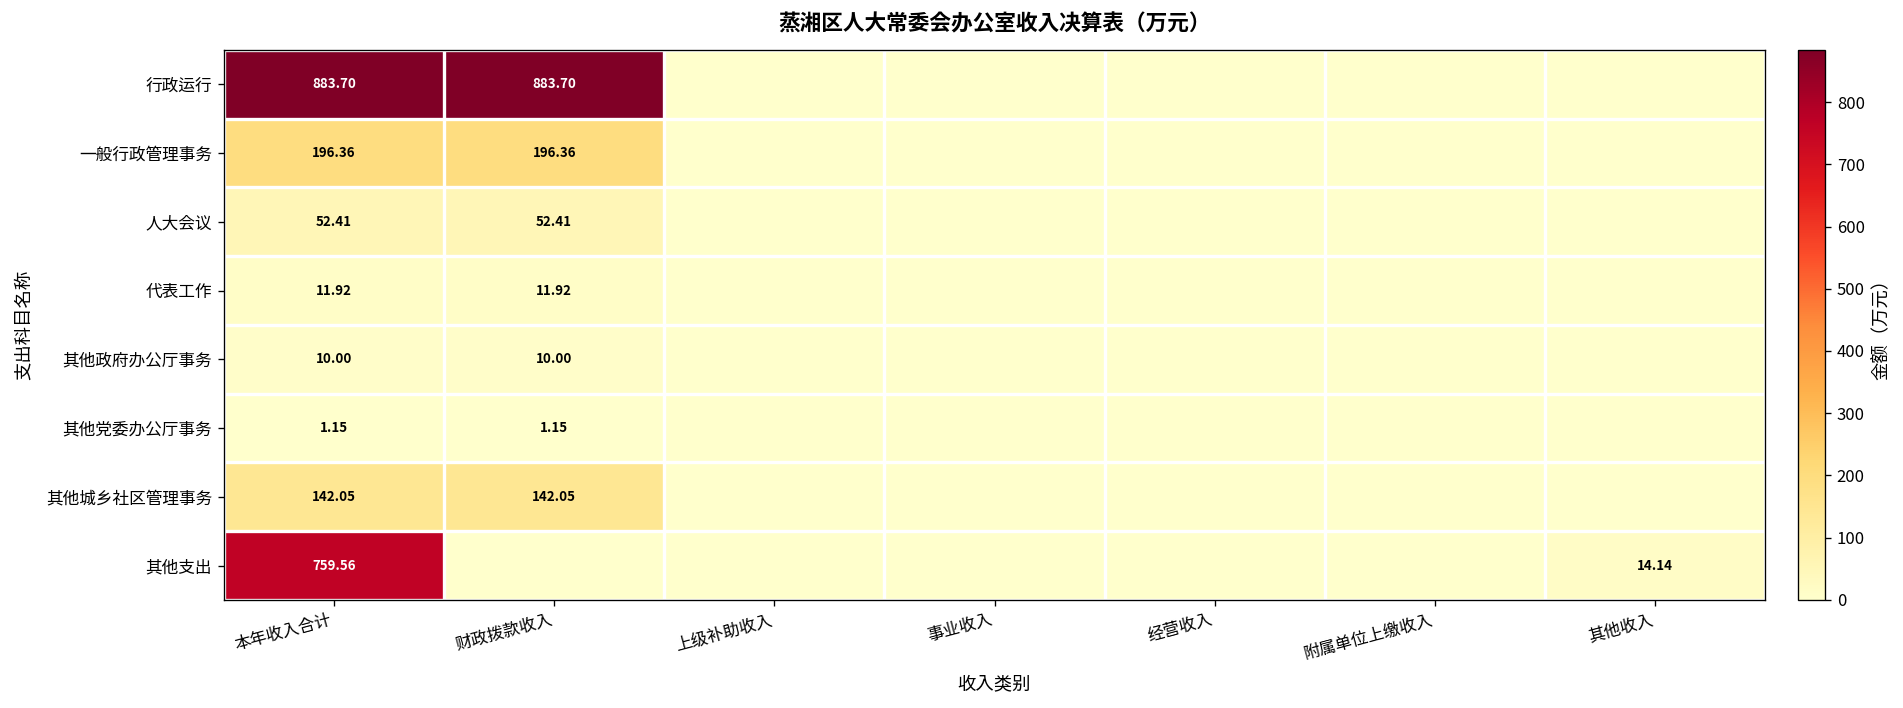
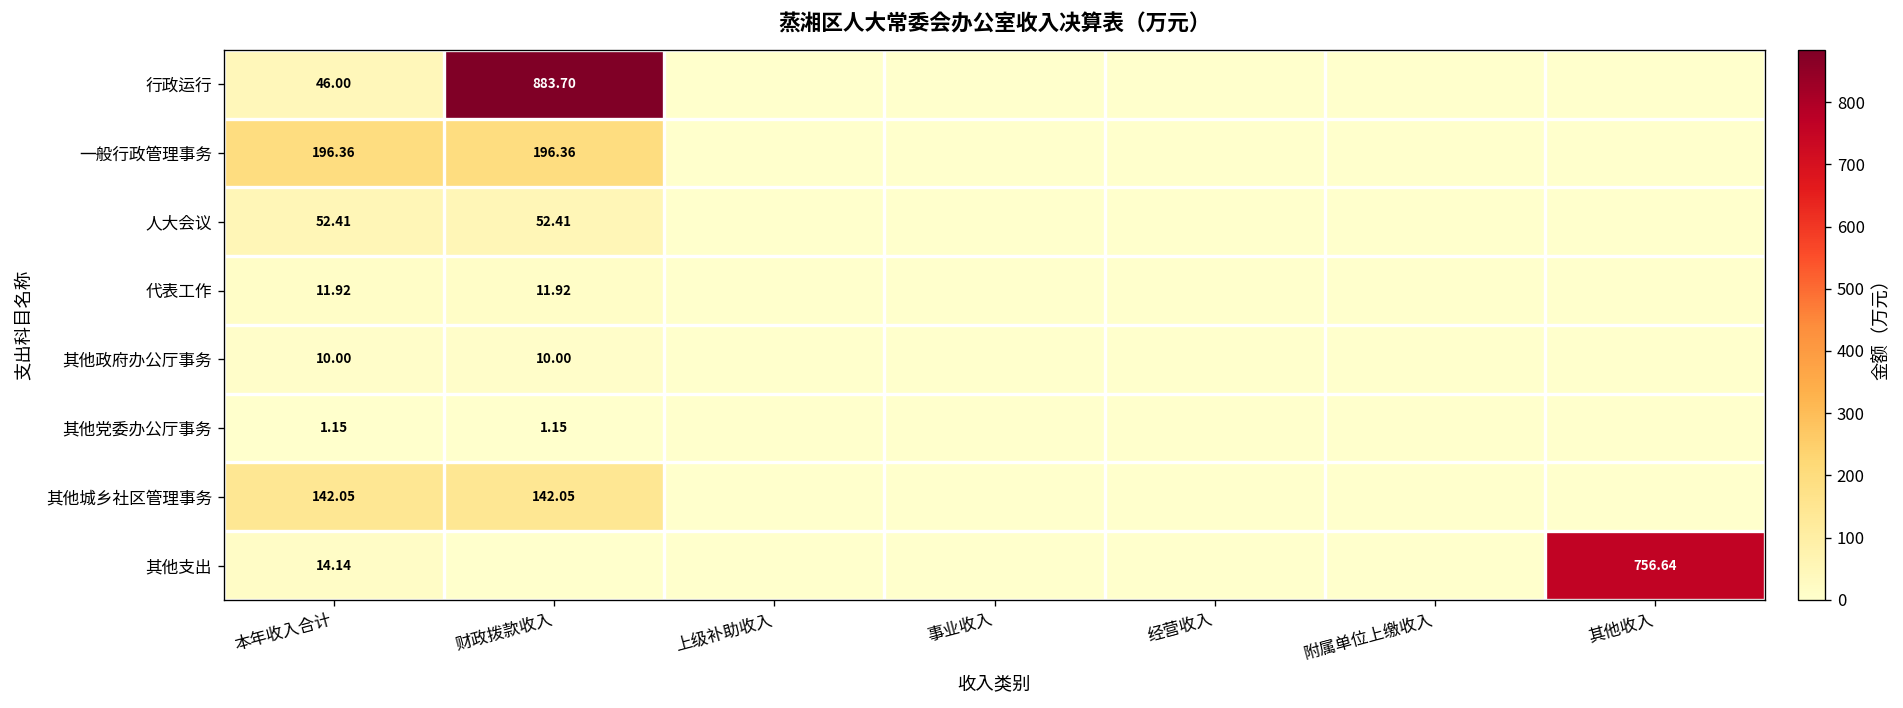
  {
    "行政运行": {
-     "本年收入合计": 883.70,
+     "本年收入合计": 46.00,
      "财政拨款收入": 883.70
    },
    "一般行政管理事务": {
      "本年收入合计": 196.36,
      "财政拨款收入": 196.36
    },
    "人大会议": {
      "本年收入合计": 52.41,
      "财政拨款收入": 52.41
    },
    "代表工作": {
      "本年收入合计": 11.92,
      "财政拨款收入": 11.92
    },
    "其他政府办公厅事务": {
      "本年收入合计": 10.00,
      "财政拨款收入": 10.00
    },
    "其他党委办公厅事务": {
      "本年收入合计": 1.15,
      "财政拨款收入": 1.15
    },
    "其他城乡社区管理事务": {
      "本年收入合计": 142.05,
      "财政拨款收入": 142.05
    },
    "其他支出": {
-     "本年收入合计": 759.56,
-     "其他收入": 14.14
+     "本年收入合计": 14.14,
+     "其他收入": 756.64
    }
  }
